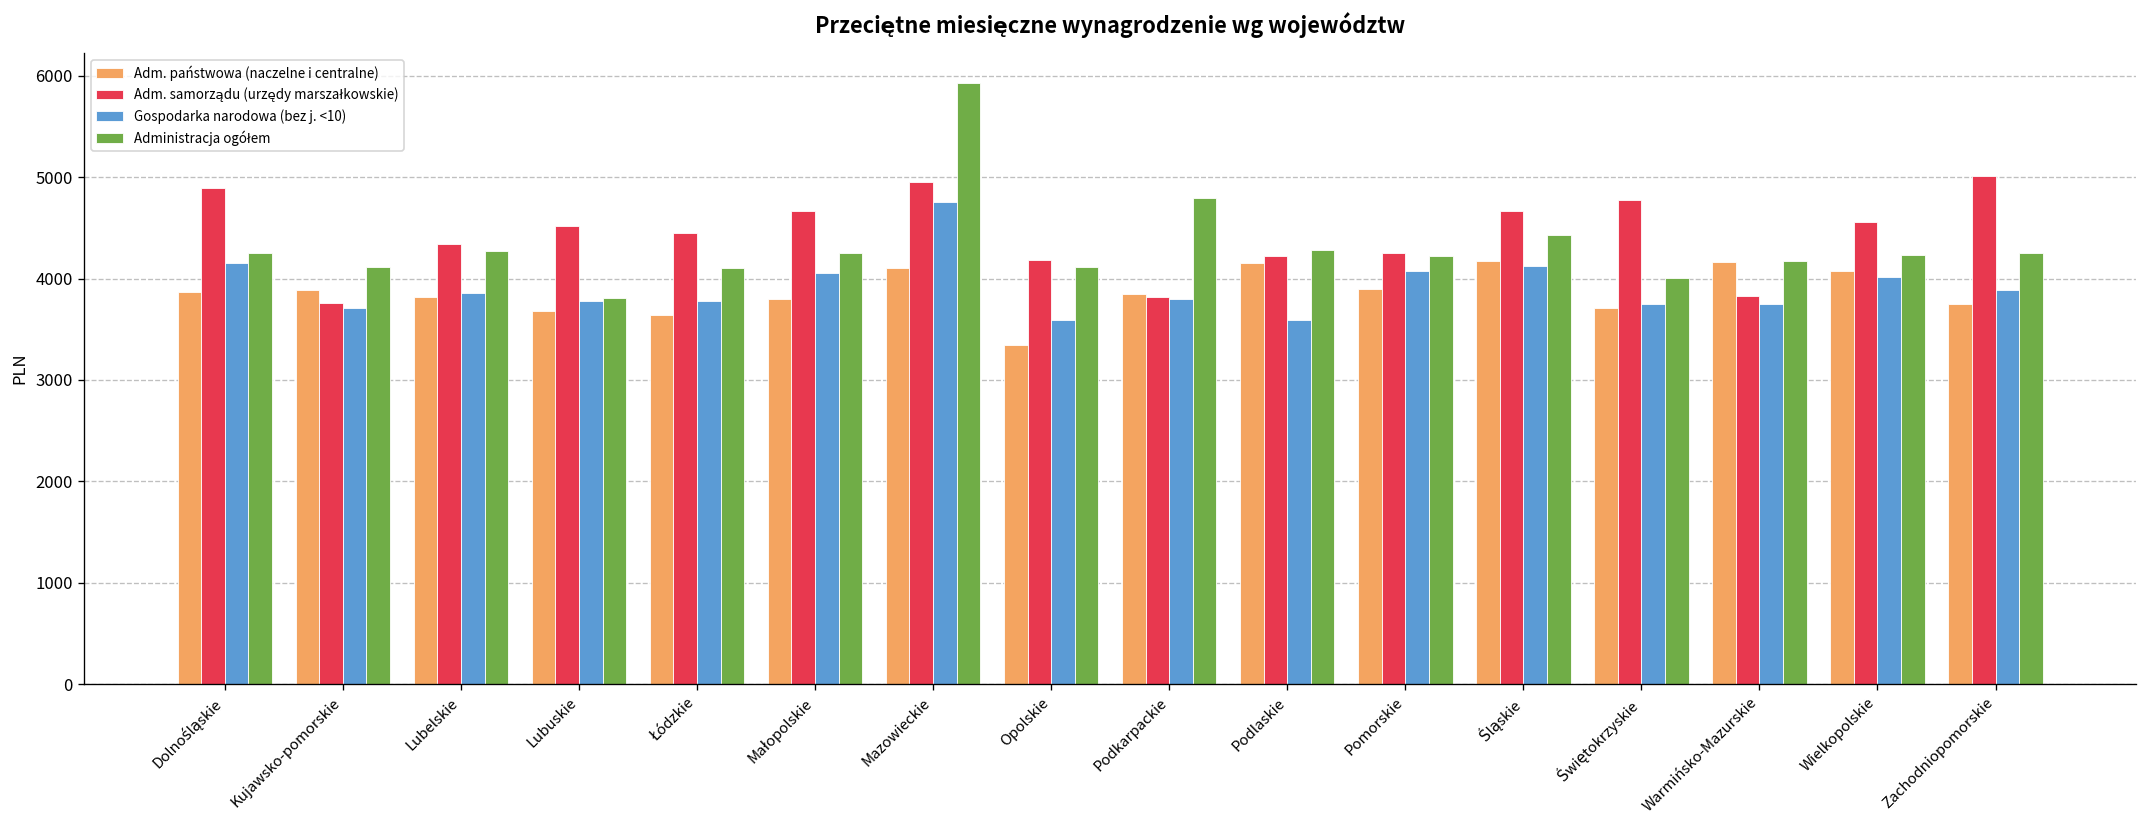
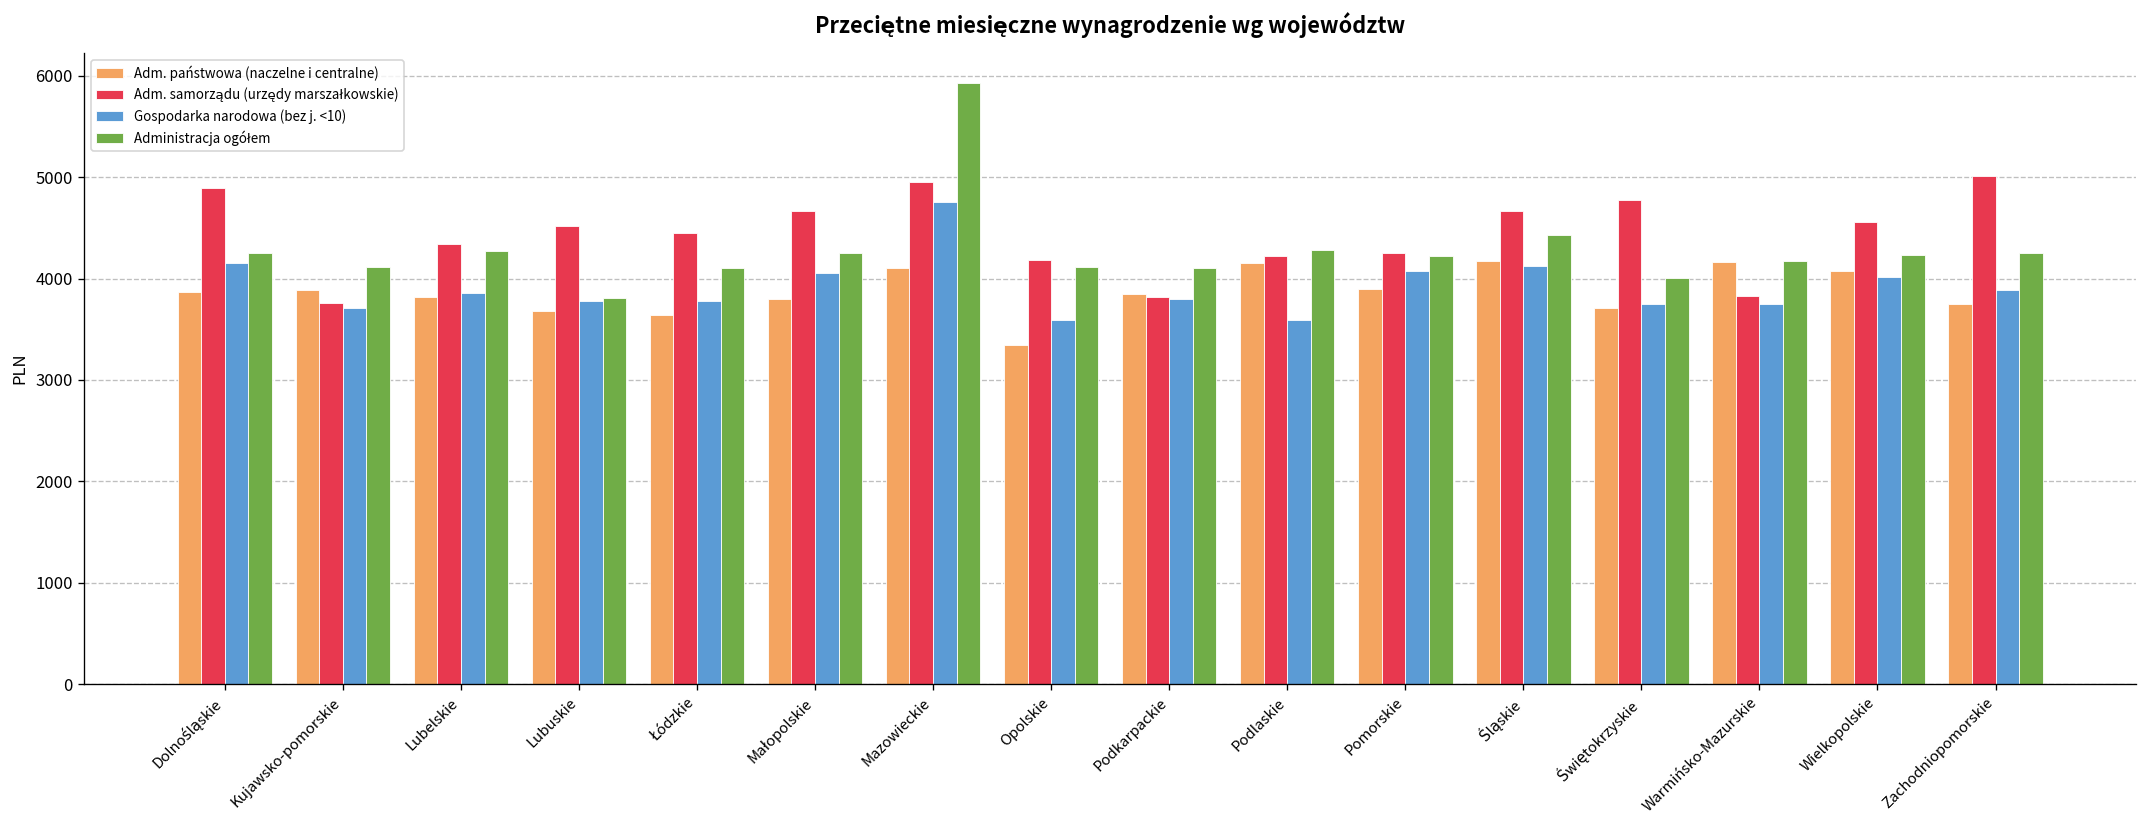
  {
    "Adm. państwowa (naczelne i centralne)": {
      "Dolnośląskie": 3900,
      "Kujawsko-pomorskie": 3900,
      "Lubelskie": 3800,
      "Lubuskie": 3700,
      "Łódzkie": 3600,
      "Małopolskie": 3800,
      "Mazowieckie": 4100,
      "Opolskie": 3300,
      "Podkarpackie": 3800,
      "Podlaskie": 4200,
      "Pomorskie": 3900,
      "Śląskie": 4200,
      "Świętokrzyskie": 3700,
      "Warmińsko-Mazurskie": 4200,
      "Wielkopolskie": 4100,
      "Zachodniopomorskie": 3700
    },
    "Adm. samorządu (urzędy marszałkowskie)": {
      "Dolnośląskie": 4900,
      "Kujawsko-pomorskie": 3800,
      "Lubelskie": 4300,
      "Lubuskie": 4500,
      "Łódzkie": 4500,
      "Małopolskie": 4700,
      "Mazowieckie": 4900,
      "Opolskie": 4200,
      "Podkarpackie": 3800,
      "Podlaskie": 4200,
      "Pomorskie": 4300,
      "Śląskie": 4700,
      "Świętokrzyskie": 4800,
      "Warmińsko-Mazurskie": 3800,
      "Wielkopolskie": 4600,
      "Zachodniopomorskie": 5000
    },
    "Gospodarka narodowa (bez j. <10)": {
      "Dolnośląskie": 4200,
      "Kujawsko-pomorskie": 3700,
      "Lubelskie": 3900,
      "Lubuskie": 3800,
      "Łódzkie": 3800,
      "Małopolskie": 4100,
      "Mazowieckie": 4800,
      "Opolskie": 3600,
      "Podkarpackie": 3800,
      "Podlaskie": 3600,
      "Pomorskie": 4100,
      "Śląskie": 4100,
      "Świętokrzyskie": 3800,
      "Warmińsko-Mazurskie": 3800,
      "Wielkopolskie": 4000,
      "Zachodniopomorskie": 3900
    },
    "Administracja ogółem": {
      "Dolnośląskie": 4300,
      "Kujawsko-pomorskie": 4100,
      "Lubelskie": 4300,
      "Lubuskie": 3800,
      "Łódzkie": 4100,
      "Małopolskie": 4300,
      "Mazowieckie": 5900,
      "Opolskie": 4100,
-     "Podkarpackie": 4800,
+     "Podkarpackie": 4100,
      "Podlaskie": 4300,
      "Pomorskie": 4200,
      "Śląskie": 4400,
      "Świętokrzyskie": 4000,
      "Warmińsko-Mazurskie": 4200,
      "Wielkopolskie": 4200,
      "Zachodniopomorskie": 4300
    }
  }
